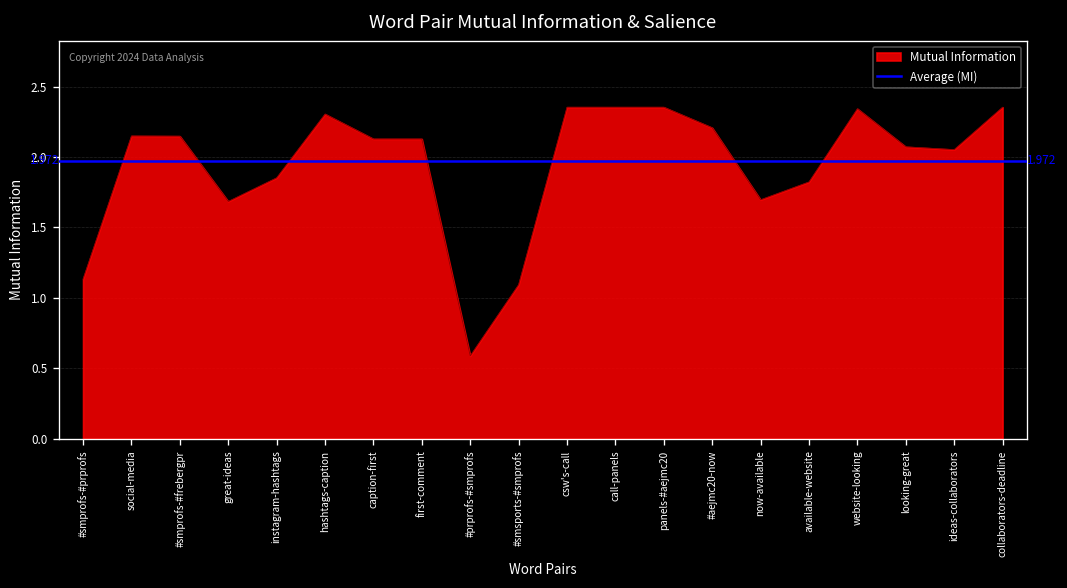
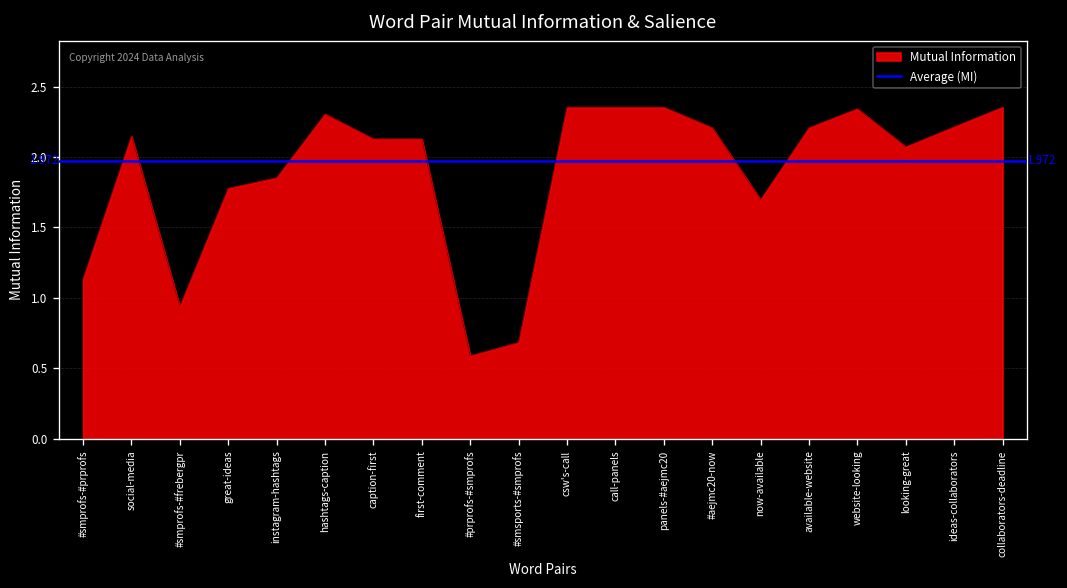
  {
    "#smprofs-#prprofs": 1.13,
    "social-media": 2.15,
-   "#smprofs-#frebergpr": 2.15,
-   "great-ideas": 1.68,
+   "#smprofs-#frebergpr": 0.94,
+   "great-ideas": 1.78,
    "instagram-hashtags": 1.85,
    "hashtags-caption": 2.30,
    "caption-first": 2.13,
    "first-comment": 2.13,
    "#prprofs-#smprofs": 0.59,
-   "#smsports-#smprofs": 1.09,
+   "#smsports-#smprofs": 0.68,
    "csw's-call": 2.35,
    "call-panels": 2.35,
    "panels-#aejmc20": 2.35,
    "#aejmc20-now": 2.21,
    "now-available": 1.70,
-   "available-website": 1.82,
+   "available-website": 2.21,
    "website-looking": 2.34,
    "looking-great": 2.07,
-   "ideas-collaborators": 2.05,
+   "ideas-collaborators": 2.21,
    "collaborators-deadline": 2.35
  }
